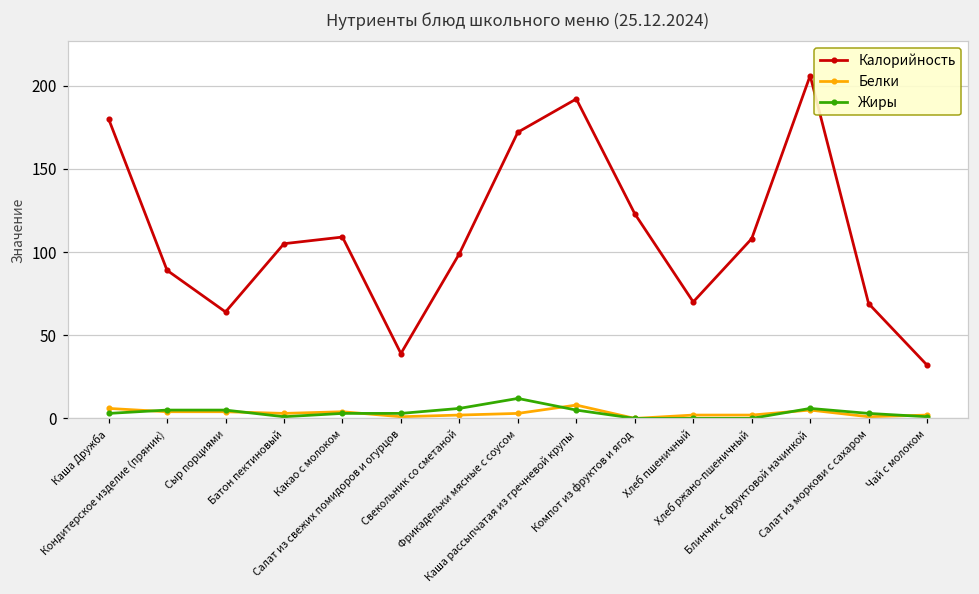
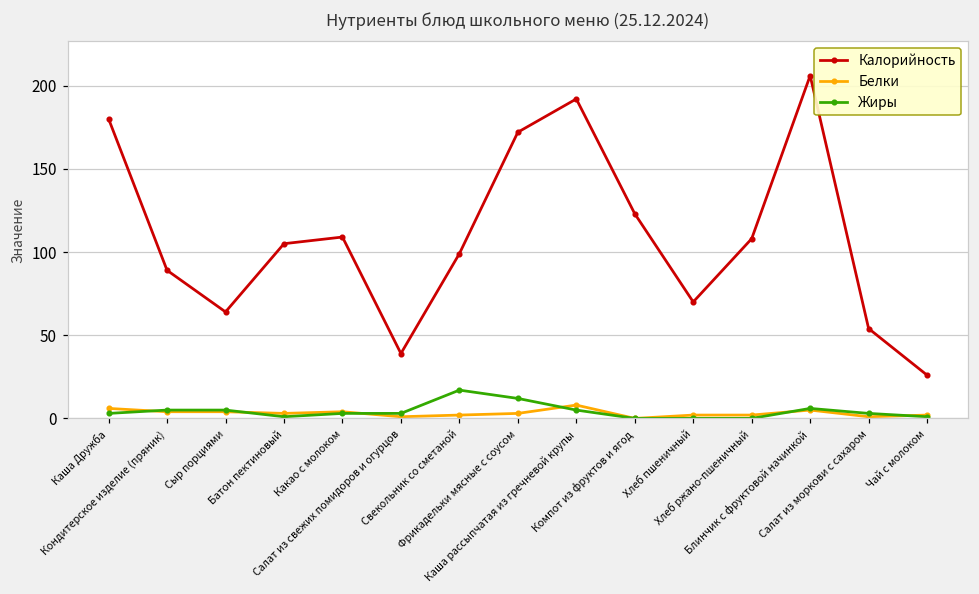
  {
    "Калорийность": {
      "Каша Дружба": 180,
      "Кондитерское изделие (пряник)": 89,
      "Сыр порциями": 64,
      "Батон пектиновый": 105,
      "Какао с молоком": 109,
      "Салат из свежих помидоров и огурцов": 39,
      "Свекольник со сметаной": 99,
      "Фрикадельки мясные с соусом": 172,
      "Каша рассыпчатая из гречневой крупы": 192,
      "Компот из фруктов и ягод": 123,
      "Хлеб пшеничный": 70,
      "Хлеб ржано-пшеничный": 108,
      "Блинчик с фруктовой начинкой": 206,
-     "Салат из моркови с сахаром": 69,
-     "Чай с молоком": 32
+     "Салат из моркови с сахаром": 54,
+     "Чай с молоком": 26
    },
    "Белки": {
      "Каша Дружба": 6,
      "Батон пектиновый": 3,
      "Салат из свежих помидоров и огурцов": 1,
      "Свекольник со сметаной": 2,
      "Фрикадельки мясные с соусом": 3,
      "Каша рассыпчатая из гречневой крупы": 8,
      "Хлеб пшеничный": 2,
      "Хлеб ржано-пшеничный": 2,
      "Салат из моркови с сахаром": 1
    },
    "Жиры": {
      "Каша Дружба": 3,
      "Батон пектиновый": 1,
      "Салат из свежих помидоров и огурцов": 3,
-     "Свекольник со сметаной": 6,
+     "Свекольник со сметаной": 17,
      "Фрикадельки мясные с соусом": 12,
      "Каша рассыпчатая из гречневой крупы": 5,
      "Хлеб пшеничный": 0,
      "Хлеб ржано-пшеничный": 0,
      "Салат из моркови с сахаром": 3
    }
  }
